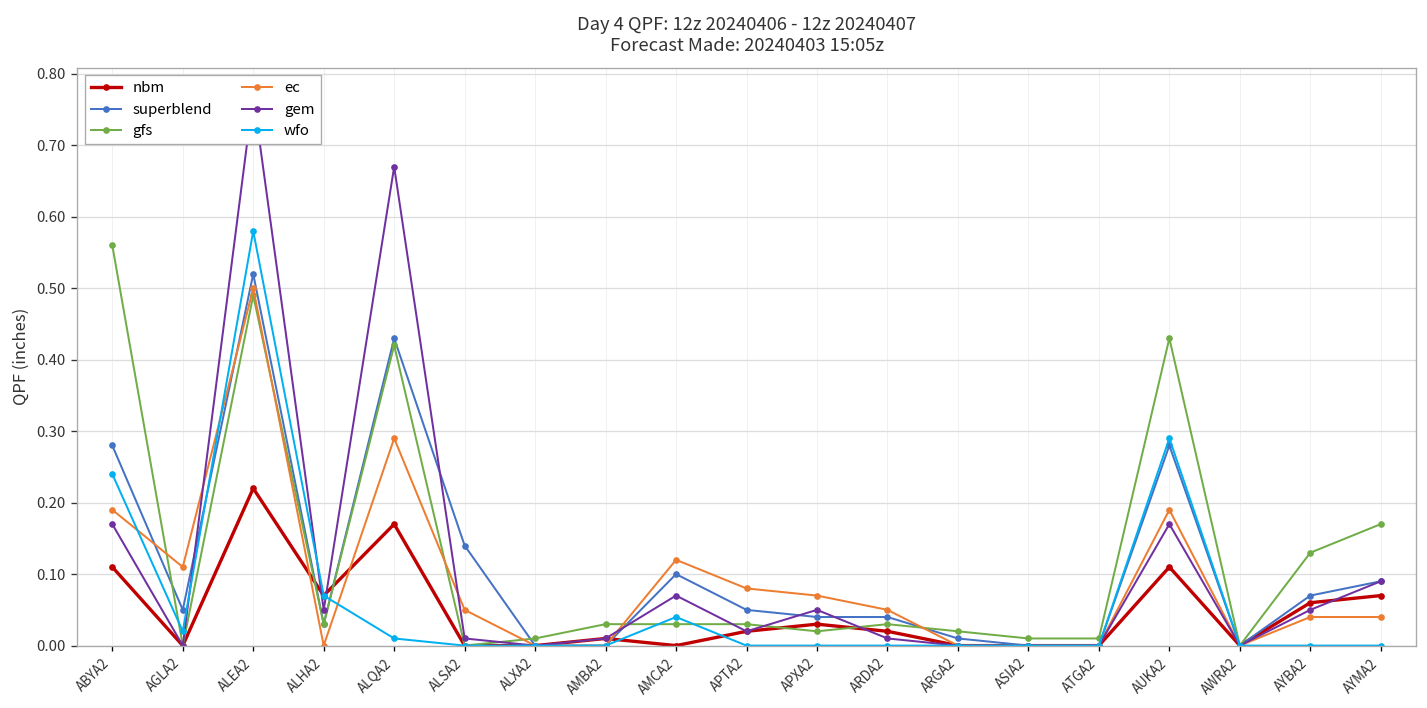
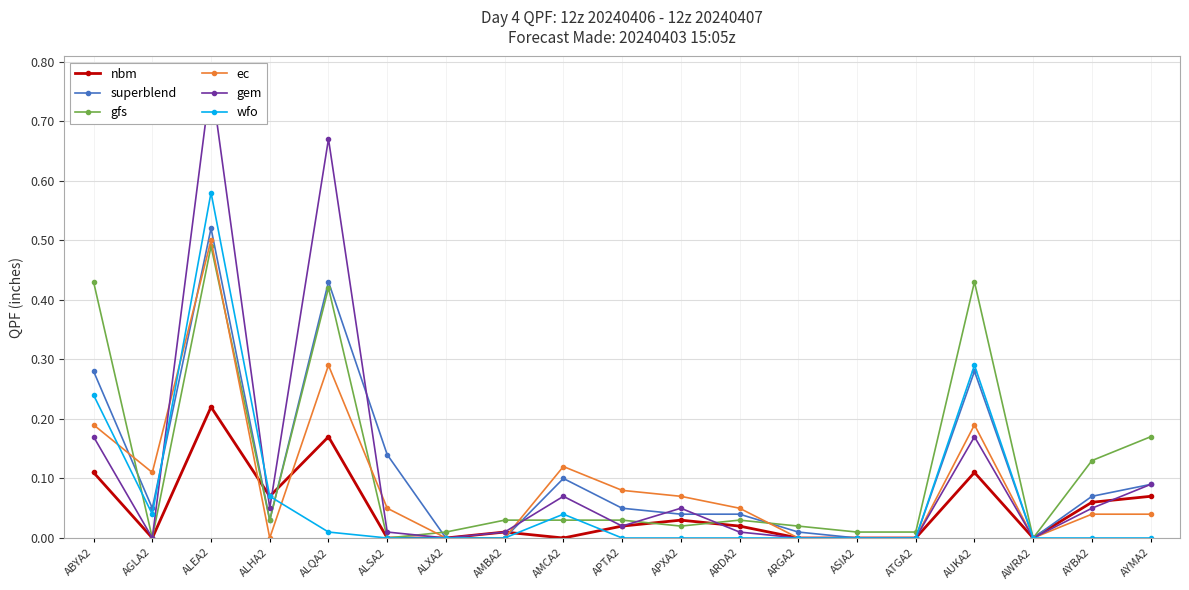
  {
    "nbm": {
      "ABYA2": 0.11,
      "ALEA2": 0.22,
      "ALQA2": 0.17,
      "AMCA2": 0.00,
      "APXA2": 0.03,
      "ARDA2": 0.02,
      "AUKA2": 0.11,
      "AYBA2": 0.06,
      "AYMA2": 0.07
    },
    "superblend": {
      "ABYA2": 0.28,
      "AGLA2": 0.05,
      "ALEA2": 0.52,
      "ALQA2": 0.43,
      "ALSA2": 0.14,
      "AMCA2": 0.10,
      "APTA2": 0.05,
      "APXA2": 0.04,
      "ARDA2": 0.04,
      "ARGA2": 0.01,
      "AUKA2": 0.28,
      "AYBA2": 0.07
    },
    "gfs": {
-     "ABYA2": 0.56,
+     "ABYA2": 0.43,
      "ALEA2": 0.49,
      "ALQA2": 0.42,
      "ALXA2": 0.01,
      "AMBA2": 0.03,
      "AMCA2": 0.03,
      "APTA2": 0.03,
      "APXA2": 0.02,
      "ARDA2": 0.03,
      "ARGA2": 0.02,
      "ASIA2": 0.01,
      "ATGA2": 0.01,
      "AUKA2": 0.43,
      "AYBA2": 0.13,
      "AYMA2": 0.17
    },
    "ec": {
      "ABYA2": 0.19,
      "AGLA2": 0.11,
      "ALEA2": 0.50,
      "ALHA2": 0.00,
      "ALQA2": 0.29,
      "ALSA2": 0.05,
      "AMCA2": 0.12,
      "APTA2": 0.08,
      "APXA2": 0.07,
      "ARDA2": 0.05,
      "AUKA2": 0.19,
      "AYBA2": 0.04,
      "AYMA2": 0.04
    },
    "gem": {
      "ABYA2": 0.17,
      "ALHA2": 0.05,
      "ALQA2": 0.67,
      "ALSA2": 0.01,
      "AMCA2": 0.07,
      "APXA2": 0.05,
      "ARDA2": 0.01,
      "AUKA2": 0.17,
      "AYBA2": 0.05
    },
    "wfo": {
      "ABYA2": 0.24,
-     "AGLA2": 0.02,
+     "AGLA2": 0.04,
      "ALEA2": 0.58,
      "ALQA2": 0.01,
      "AMCA2": 0.04,
      "APTA2": 0.00,
      "APXA2": 0.00,
      "ARDA2": 0.00,
      "AUKA2": 0.29,
      "AYBA2": 0.00,
      "AYMA2": 0.00
    }
  }
